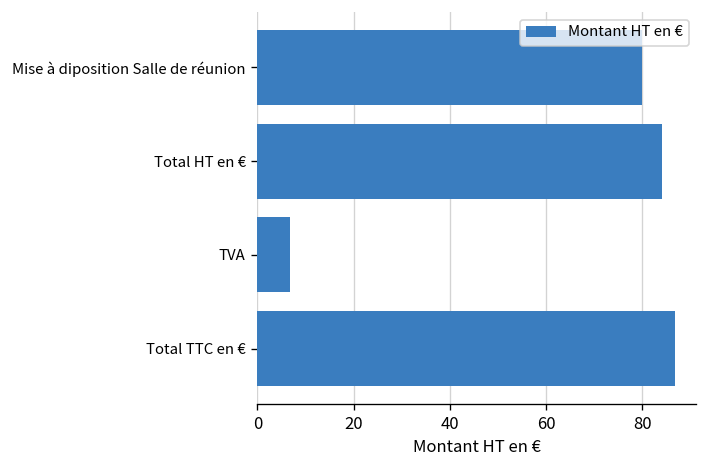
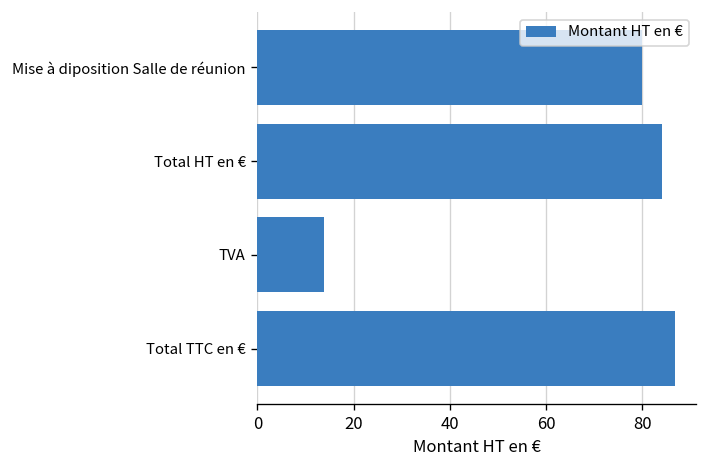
  {
    "Mise à diposition Salle de réunion": 80,
    "Total HT en €": 84,
-   "TVA": 7,
+   "TVA": 14,
    "Total TTC en €": 87
  }
